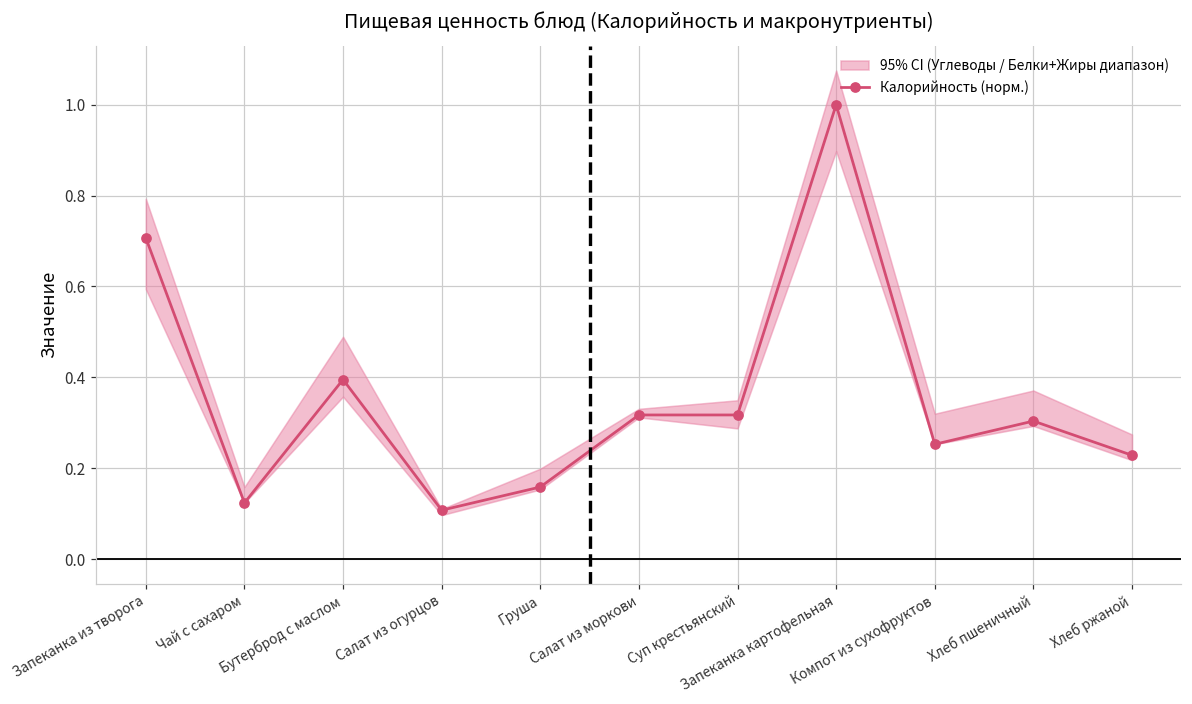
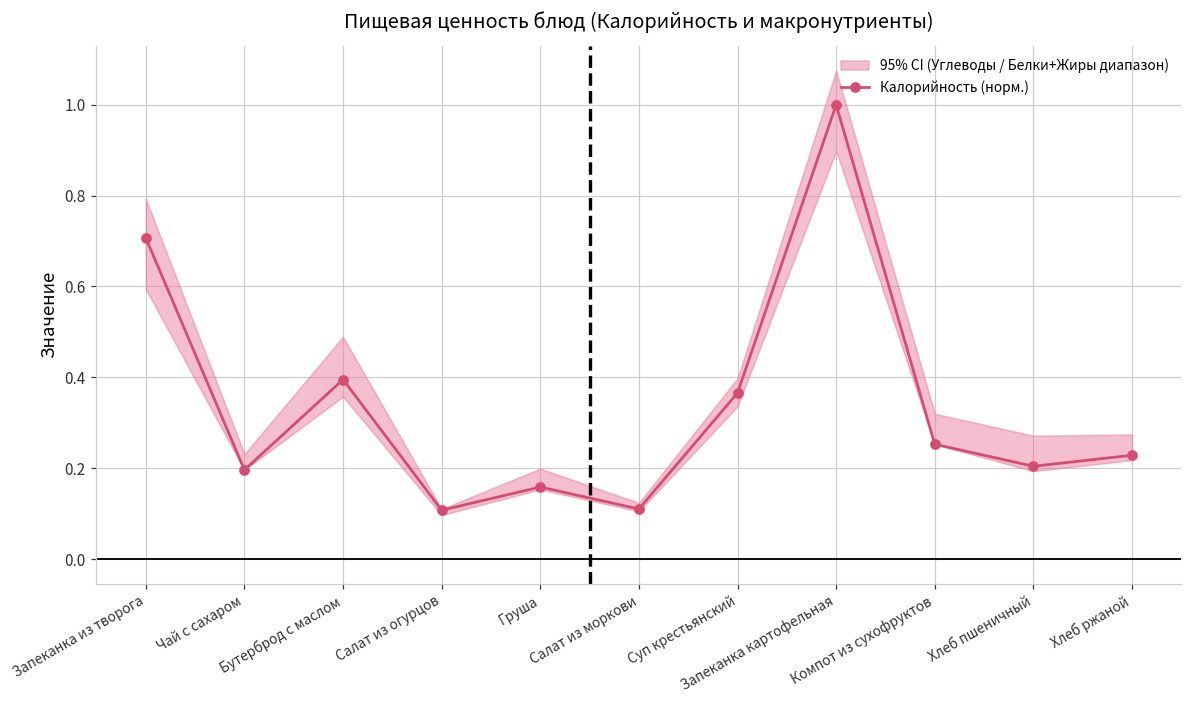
  {
    "Калорийность (норм.)": {
      "Запеканка из творога": 0.71,
-     "Чай с сахаром": 0.12,
+     "Чай с сахаром": 0.20,
      "Бутерброд с маслом": 0.40,
      "Груша": 0.16,
-     "Салат из моркови": 0.32,
-     "Суп крестьянский": 0.32,
+     "Салат из моркови": 0.11,
+     "Суп крестьянский": 0.37,
      "Запеканка картофельная": 1.00,
      "Компот из сухофруктов": 0.25,
-     "Хлеб пшеничный": 0.30,
+     "Хлеб пшеничный": 0.20,
      "Хлеб ржаной": 0.23
    }
  }
